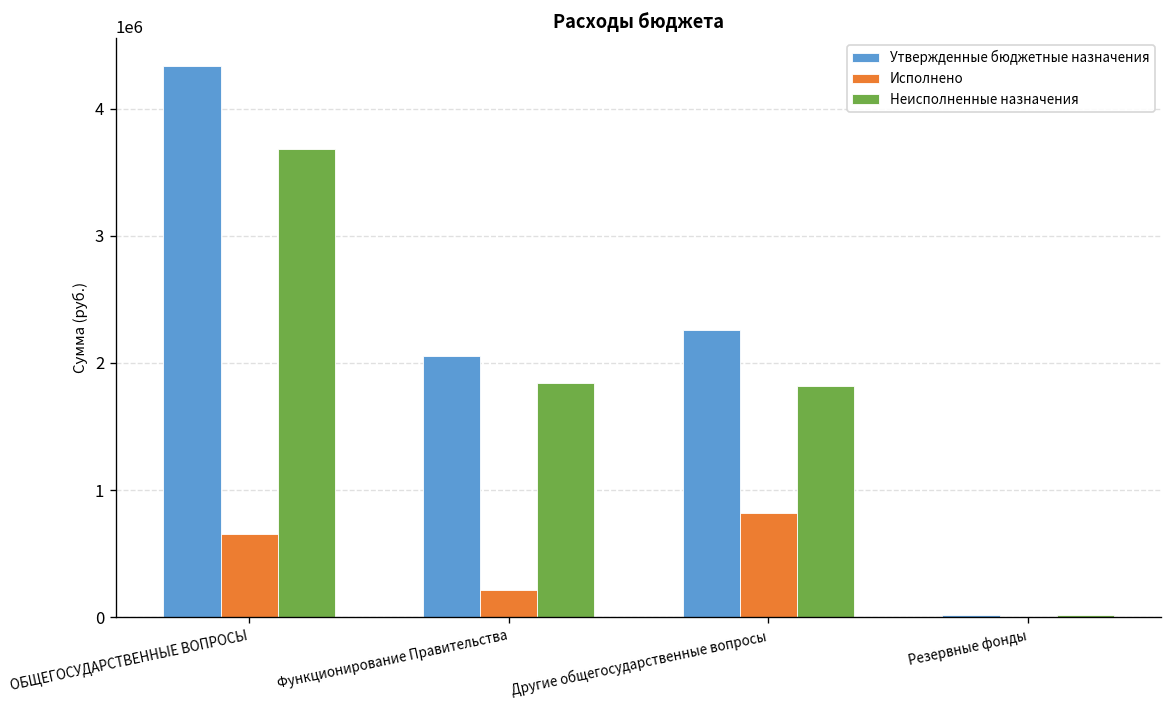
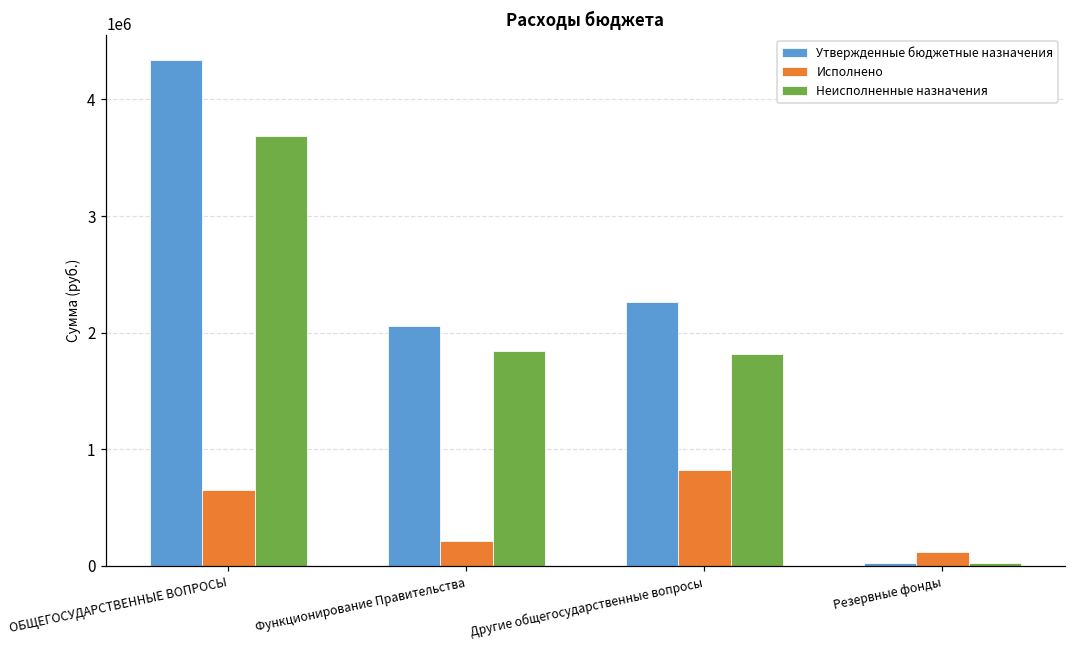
  {
    "Утвержденные бюджетные назначения": {
      "ОБЩЕГОСУДАРСТВЕННЫЕ ВОПРОСЫ": 4340000,
      "Функционирование Правительства": 2060000,
      "Другие общегосударственные вопросы": 2260000
    },
    "Исполнено": {
      "ОБЩЕГОСУДАРСТВЕННЫЕ ВОПРОСЫ": 650000,
      "Функционирование Правительства": 210000,
      "Другие общегосударственные вопросы": 820000,
-     "Резервные фонды": 0
+     "Резервные фонды": 120000
    },
    "Неисполненные назначения": {
      "ОБЩЕГОСУДАРСТВЕННЫЕ ВОПРОСЫ": 3690000,
      "Функционирование Правительства": 1840000,
      "Другие общегосударственные вопросы": 1820000
    }
  }
